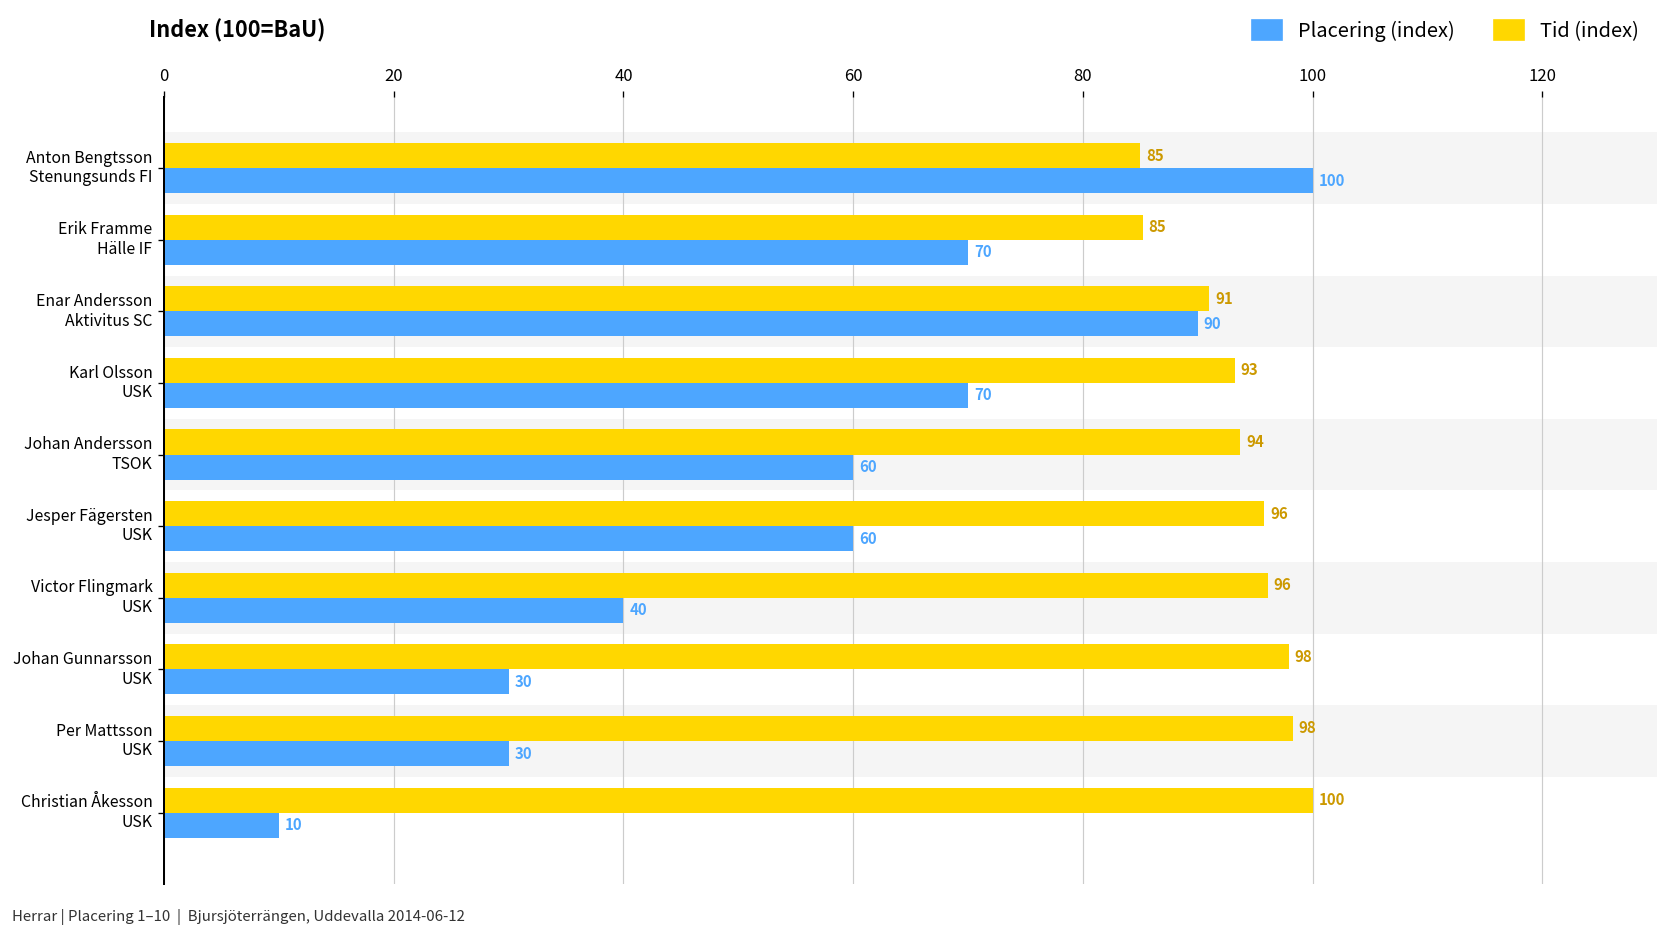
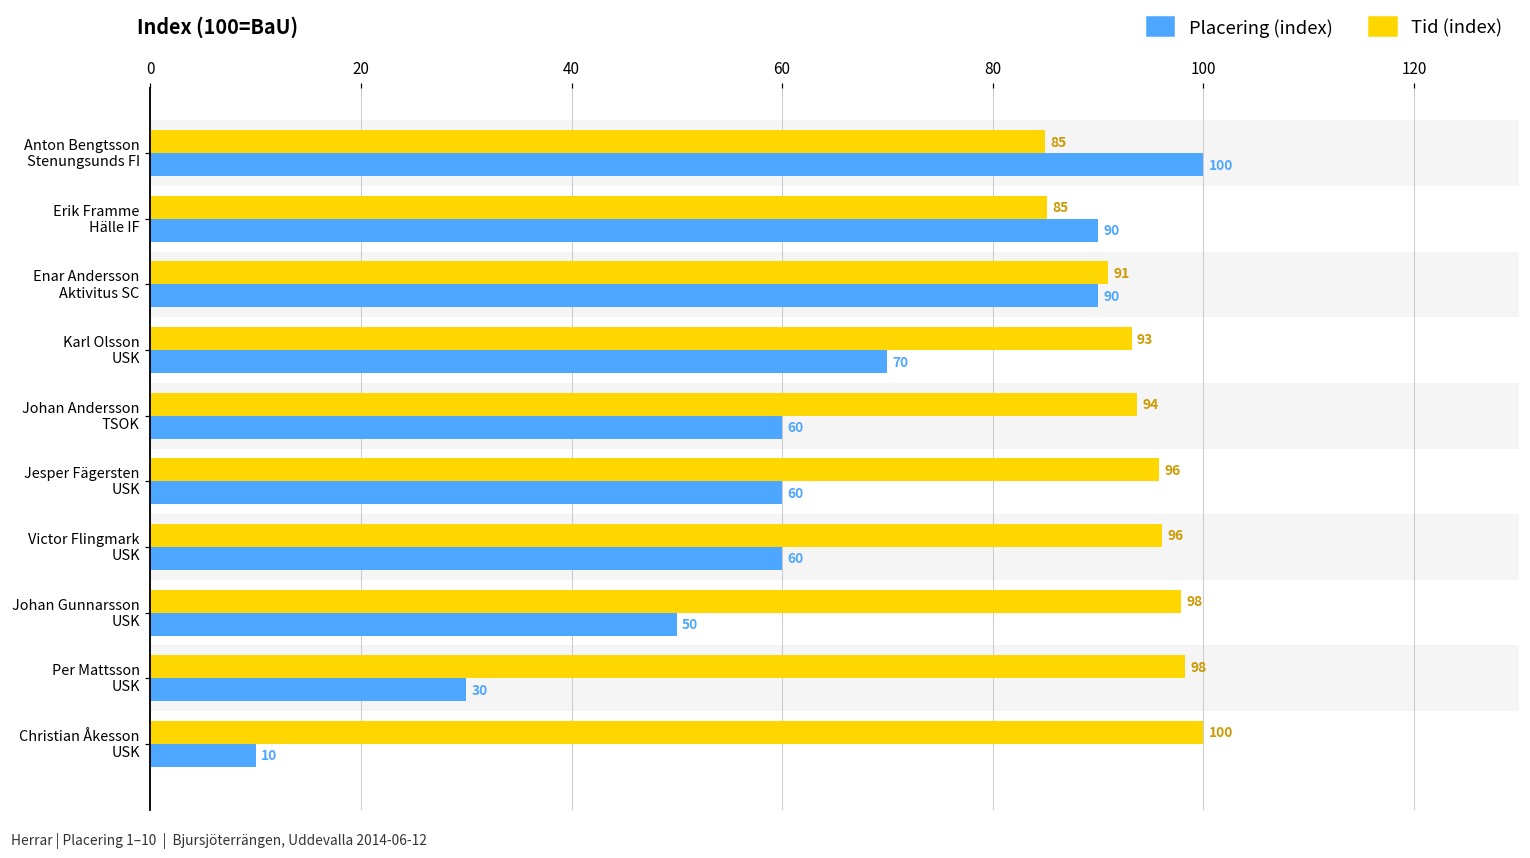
  {
    "Placering (index)": {
-     "Erik Framme Hälle IF": 70,
-     "Victor Flingmark USK": 40,
-     "Johan Gunnarsson USK": 30
+     "Erik Framme Hälle IF": 90,
+     "Victor Flingmark USK": 60,
+     "Johan Gunnarsson USK": 50
    }
  }
